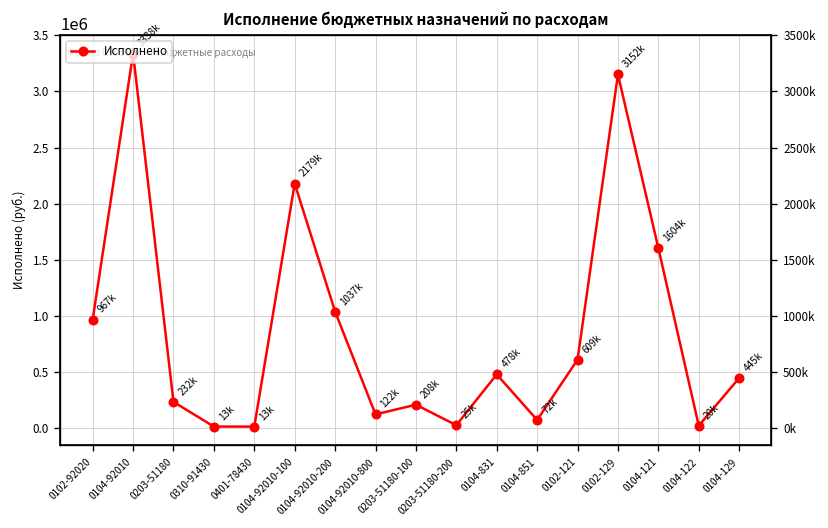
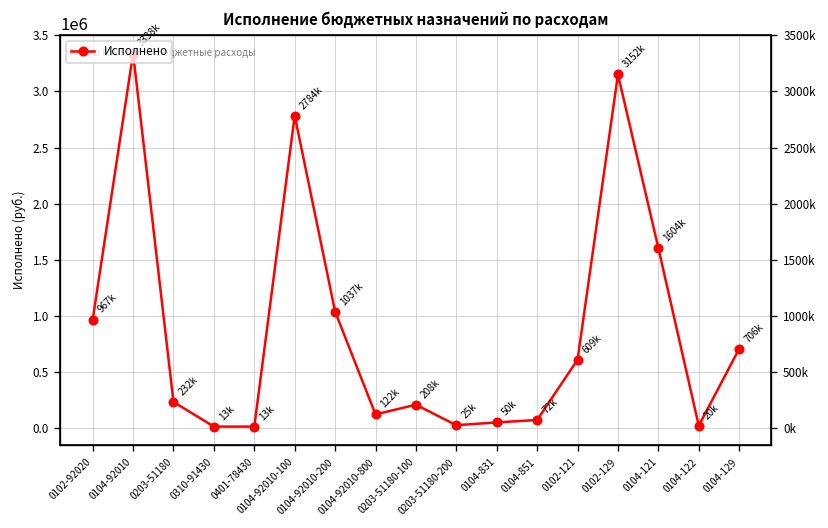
  {
    "0102-92020": "967k",
    "0203-51180": "232k",
    "0310-91430": "13k",
    "0401-78430": "13k",
-   "0104-92010-100": "2179k",
+   "0104-92010-100": "2784k",
    "0104-92010-200": "1037k",
    "0104-92010-800": "122k",
    "0203-51180-100": "208k",
    "0203-51180-200": "25k",
-   "0104-831": "478k",
+   "0104-831": "50k",
    "0104-851": "72k",
    "0102-121": "609k",
    "0102-129": "3152k",
    "0104-121": "1604k",
    "0104-122": "20k",
-   "0104-129": "445k"
+   "0104-129": "706k"
  }
